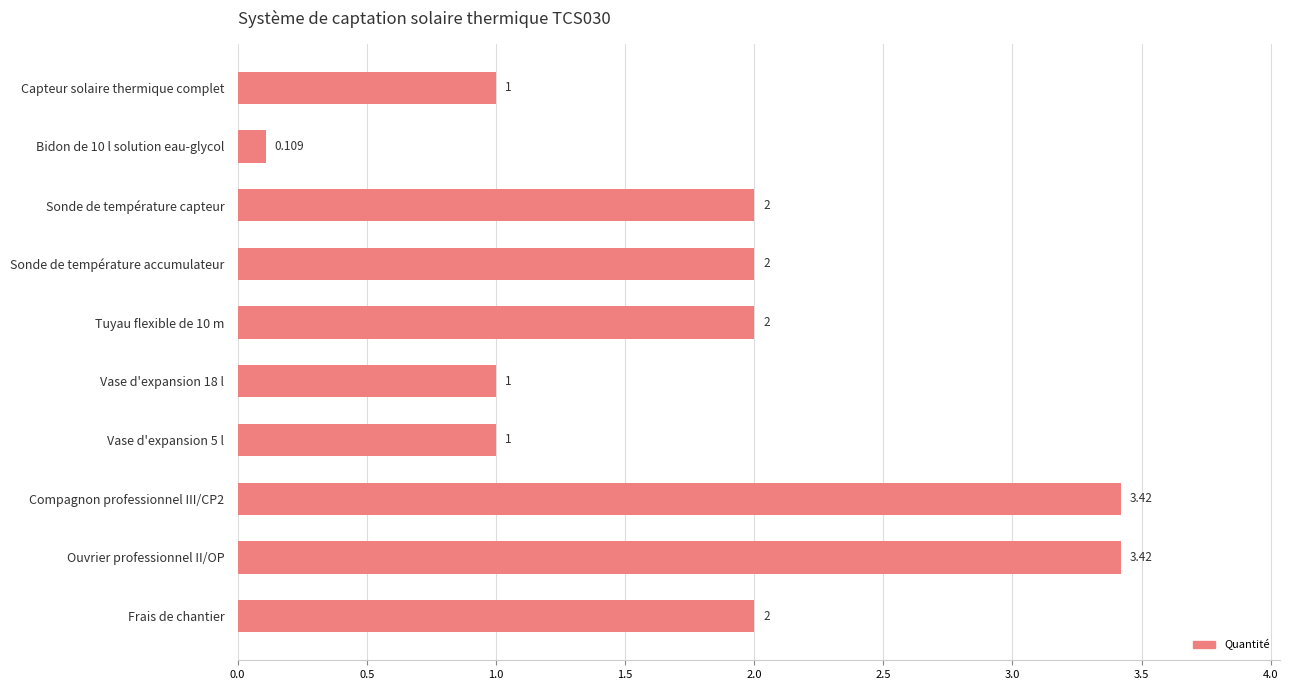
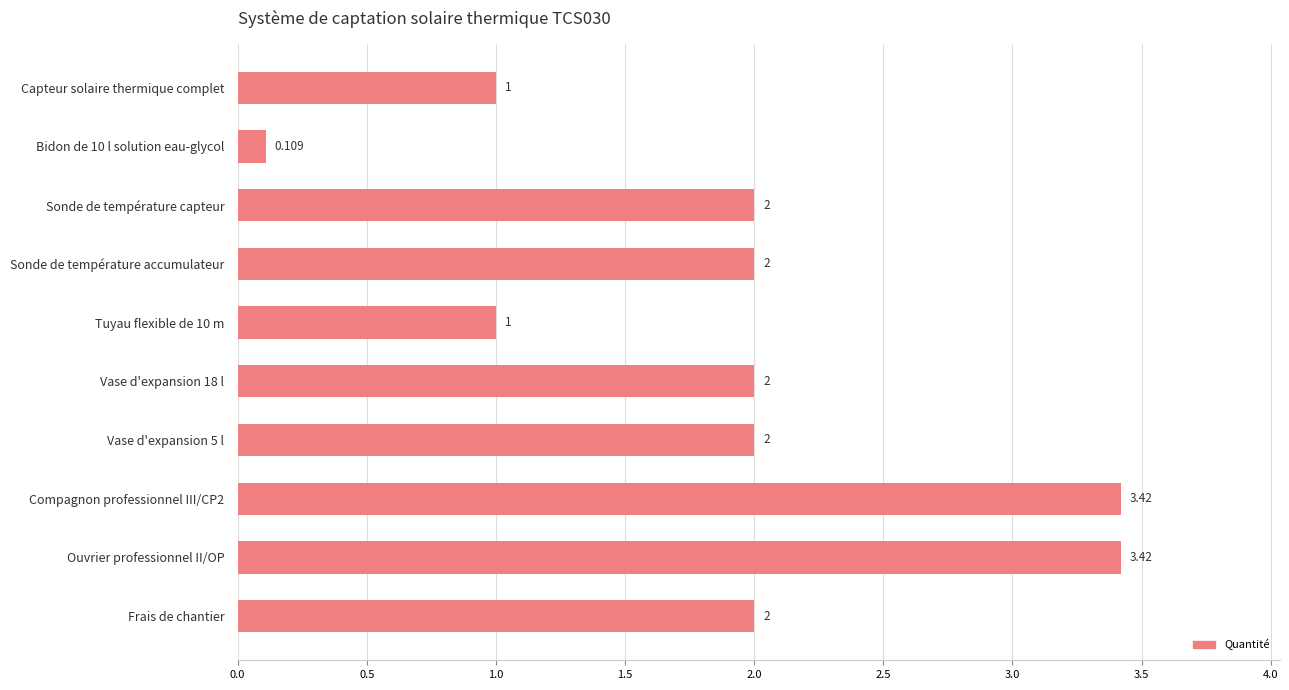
  {
    "Capteur solaire thermique complet": 1,
    "Bidon de 10 l solution eau-glycol": 0.109,
    "Sonde de température capteur": 2,
    "Sonde de température accumulateur": 2,
-   "Tuyau flexible de 10 m": 2,
-   "Vase d'expansion 18 l": 1,
-   "Vase d'expansion 5 l": 1,
+   "Tuyau flexible de 10 m": 1,
+   "Vase d'expansion 18 l": 2,
+   "Vase d'expansion 5 l": 2,
    "Compagnon professionnel III/CP2": 3.42,
    "Ouvrier professionnel II/OP": 3.42,
    "Frais de chantier": 2
  }
